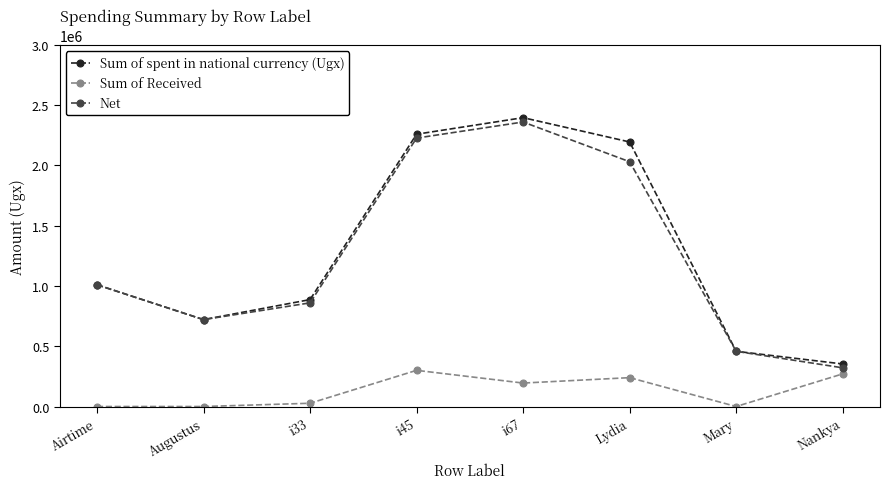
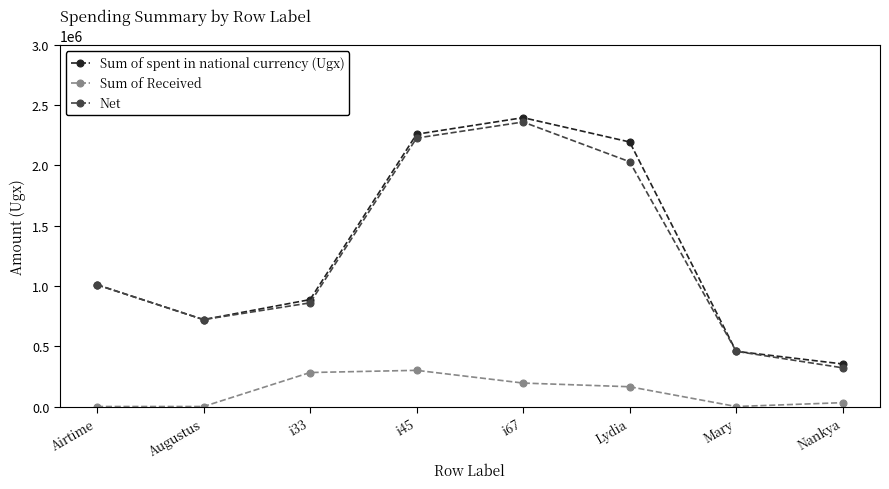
  {
    "Sum of Received": {
      "Airtime": 0,
      "Augustus": 0,
-     "i33": 30000,
+     "i33": 280000,
      "i45": 300000,
      "i67": 190000,
-     "Lydia": 240000,
+     "Lydia": 160000,
      "Mary": 0,
-     "Nankya": 270000
+     "Nankya": 30000
    }
  }
